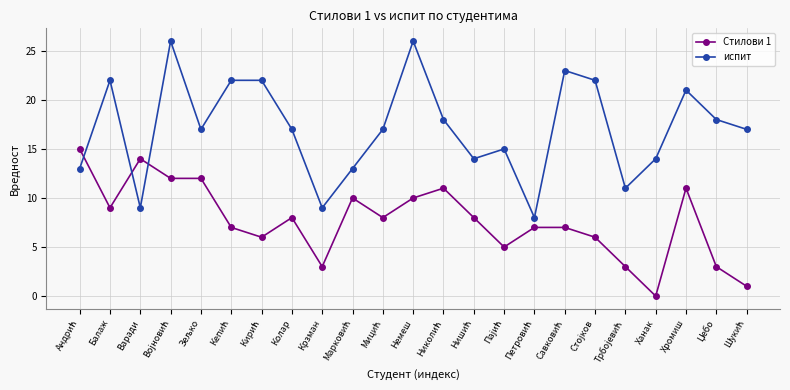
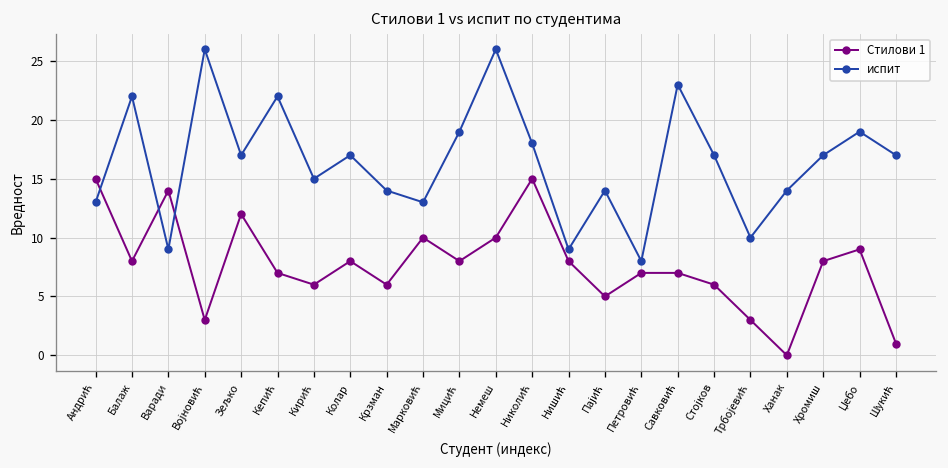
  {
    "Стилови 1": {
      "Андрић": 15,
-     "Балаж": 9,
+     "Балаж": 8,
      "Варади": 14,
-     "Војновић": 12,
+     "Војновић": 3,
      "Зељко": 12,
      "Кепић": 7,
      "Кирић": 6,
      "Колар": 8,
-     "Крзман": 3,
+     "Крзман": 6,
      "Марковић": 10,
      "Мицић": 8,
      "Немеш": 10,
-     "Николић": 11,
+     "Николић": 15,
      "Нишић": 8,
      "Пајић": 5,
      "Петровић": 7,
      "Савковић": 7,
      "Стојков": 6,
      "Трбојевић": 3,
      "Ханак": 0,
-     "Хромиш": 11,
-     "Џебо": 3,
+     "Хромиш": 8,
+     "Џебо": 9,
      "Шукић": 1
    },
    "испит": {
      "Андрић": 13,
      "Балаж": 22,
      "Варади": 9,
      "Војновић": 26,
      "Зељко": 17,
      "Кепић": 22,
-     "Кирић": 22,
+     "Кирић": 15,
      "Колар": 17,
-     "Крзман": 9,
+     "Крзман": 14,
      "Марковић": 13,
-     "Мицић": 17,
+     "Мицић": 19,
      "Немеш": 26,
      "Николић": 18,
-     "Нишић": 14,
-     "Пајић": 15,
+     "Нишић": 9,
+     "Пајић": 14,
      "Петровић": 8,
      "Савковић": 23,
-     "Стојков": 22,
-     "Трбојевић": 11,
+     "Стојков": 17,
+     "Трбојевић": 10,
      "Ханак": 14,
-     "Хромиш": 21,
-     "Џебо": 18,
+     "Хромиш": 17,
+     "Џебо": 19,
      "Шукић": 17
    }
  }
